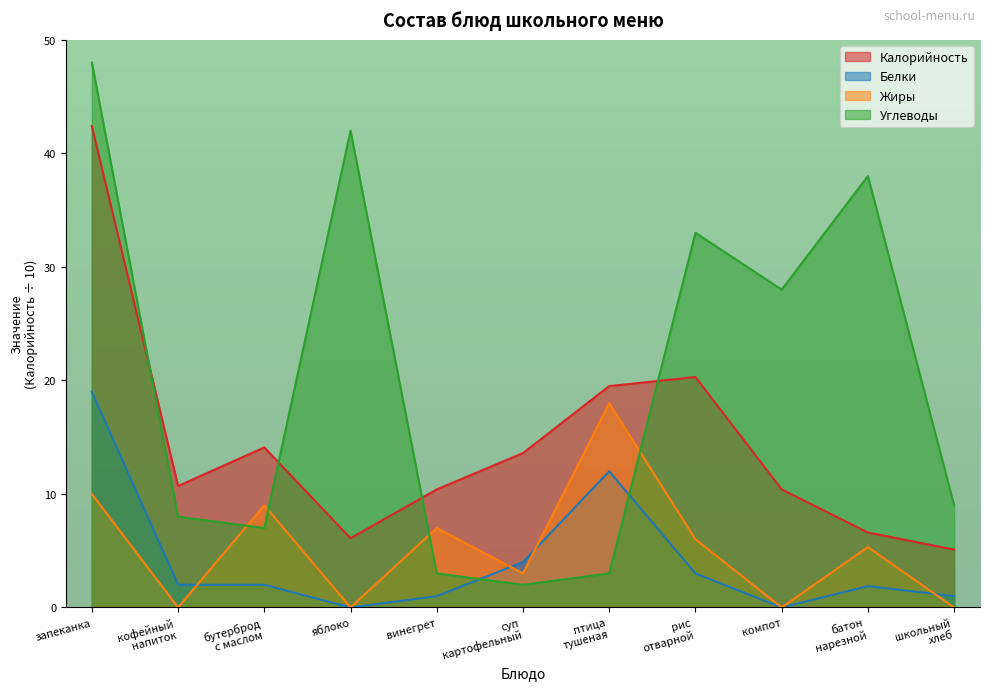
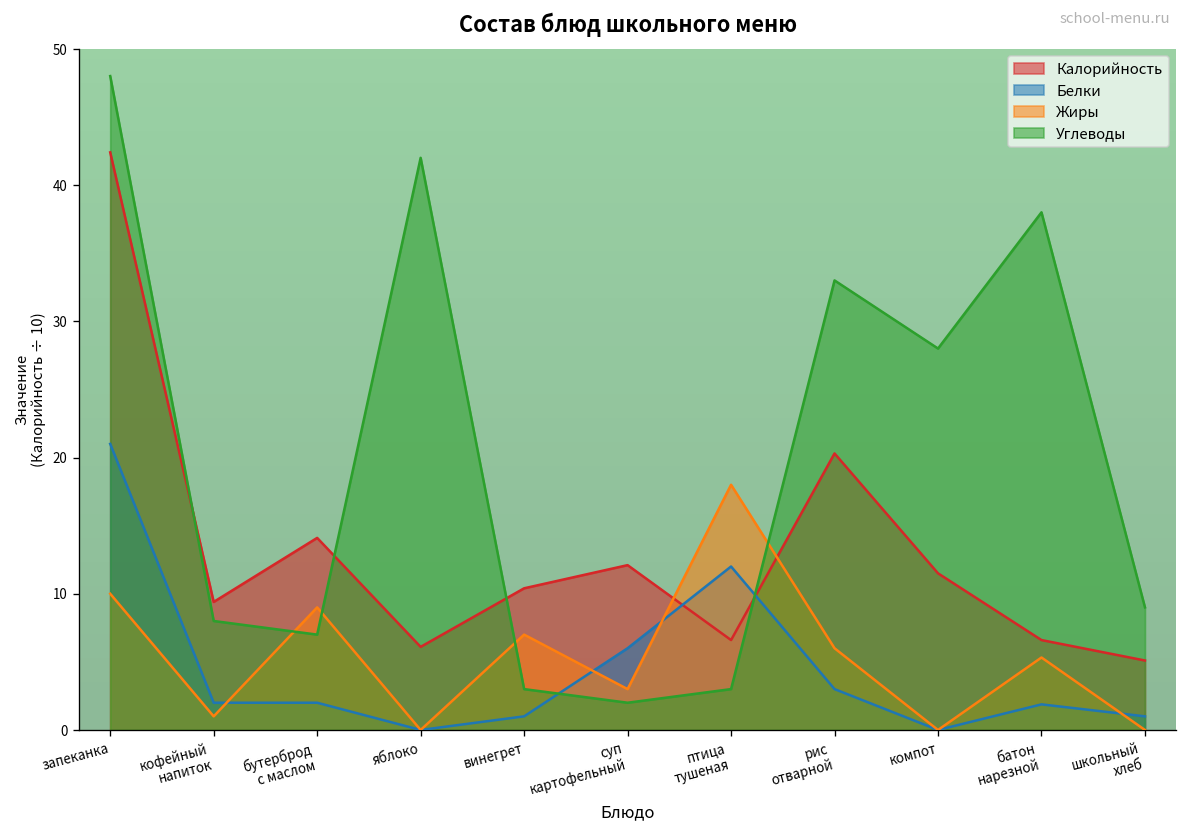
  {
    "Калорийность": {
      "запеканка": 42.4,
-     "кофейный напиток": 10.7,
+     "кофейный напиток": 9.4,
      "бутерброд с маслом": 14.1,
      "яблоко": 6.1,
      "винегрет": 10.4,
-     "суп картофельный": 13.6,
-     "птица тушеная": 19.5,
+     "суп картофельный": 12.1,
+     "птица тушеная": 6.6,
      "рис отварной": 20.3,
-     "компот": 10.4,
+     "компот": 11.5,
      "батон нарезной": 6.6,
      "школьный хлеб": 5.1
    },
    "Белки": {
-     "запеканка": 19,
+     "запеканка": 21,
      "кофейный напиток": 2,
      "бутерброд с маслом": 2,
      "винегрет": 1,
-     "суп картофельный": 4,
+     "суп картофельный": 6,
      "птица тушеная": 12,
      "рис отварной": 3,
      "батон нарезной": 2,
      "школьный хлеб": 1
    },
    "Жиры": {
      "запеканка": 10,
-     "кофейный напиток": 0,
+     "кофейный напиток": 1,
      "бутерброд с маслом": 9,
      "винегрет": 7,
      "суп картофельный": 3,
      "птица тушеная": 18,
      "рис отварной": 6,
      "батон нарезной": 5.3,
      "школьный хлеб": 0
    },
    "Углеводы": {
      "запеканка": 48.0,
      "кофейный напиток": 8.0,
      "бутерброд с маслом": 7.0,
      "яблоко": 42.0,
      "винегрет": 3.0,
      "суп картофельный": 2.0,
      "птица тушеная": 3.0,
      "рис отварной": 33.0,
      "компот": 28.0,
      "батон нарезной": 38.0,
      "школьный хлеб": 9.0
    }
  }
